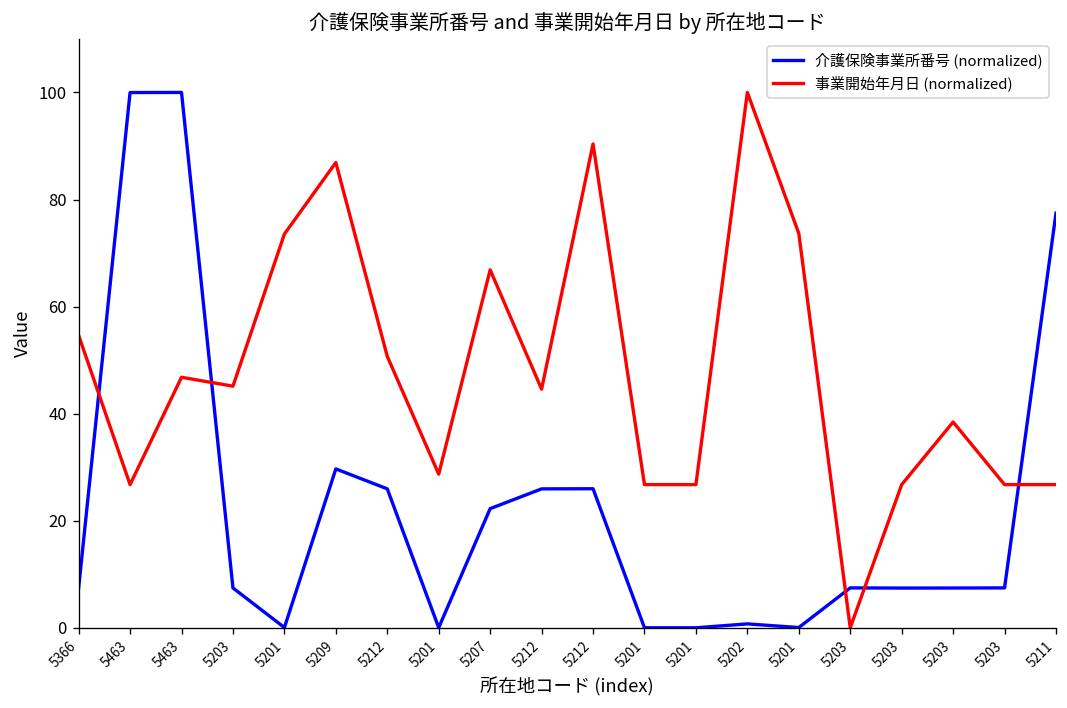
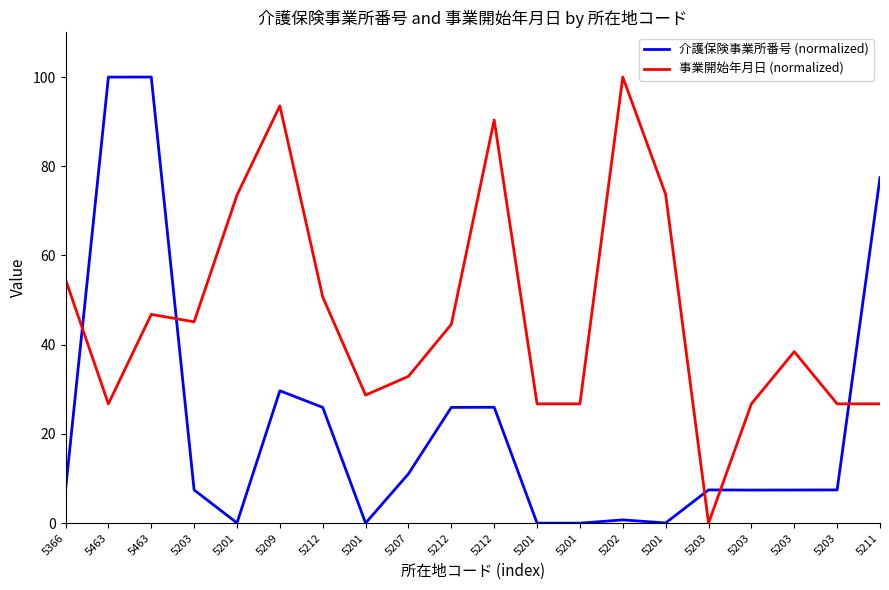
  {
    "介護保険事業所番号 (normalized)": {
      "5366": 7,
      "5209": 30,
-     "5207": 22,
+     "5207": 11,
      "5202": 1,
      "5211": 77
    },
    "事業開始年月日 (normalized)": {
      "5366": 55,
-     "5209": 87,
-     "5207": 67,
+     "5209": 94,
+     "5207": 33,
      "5202": 100,
      "5211": 27
    }
  }
